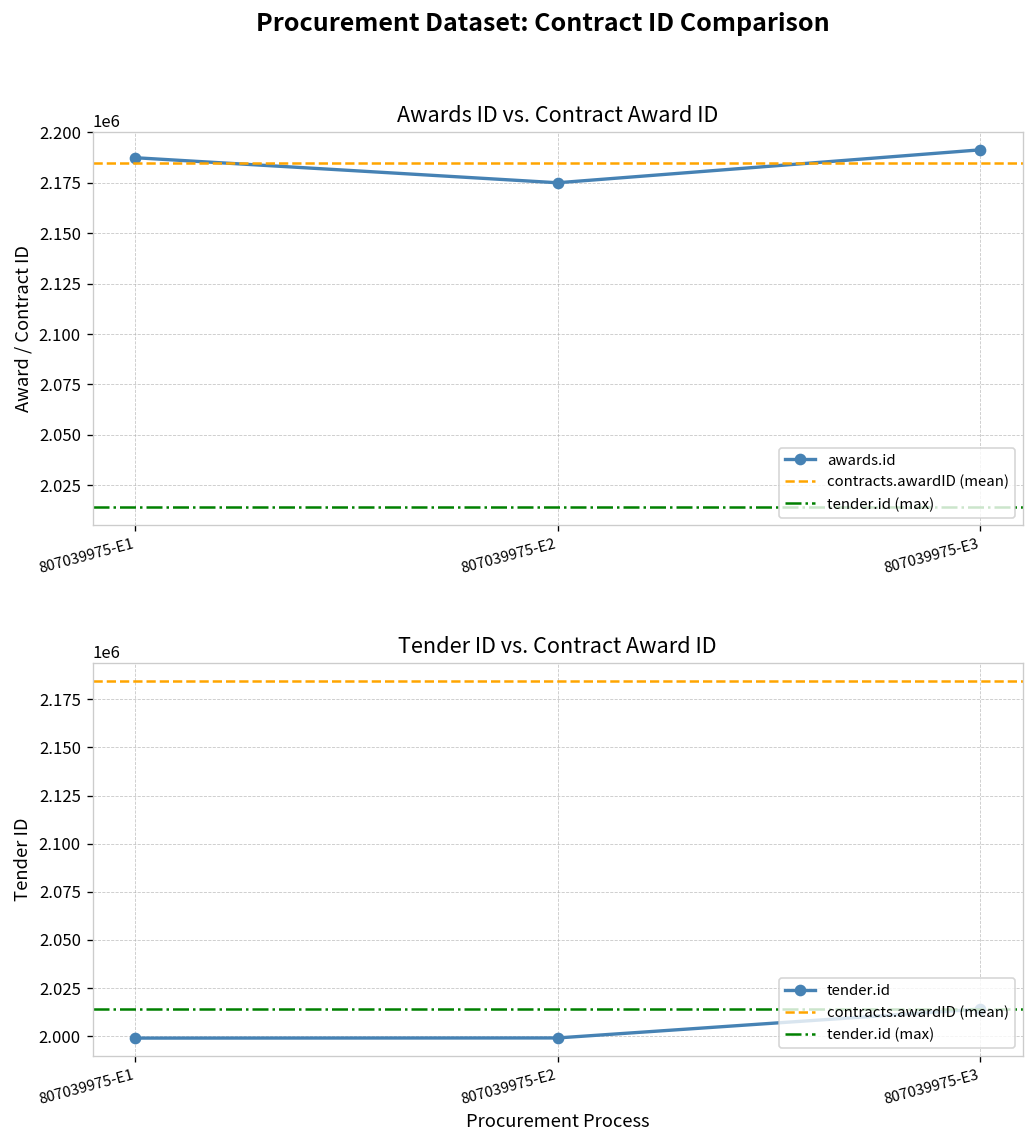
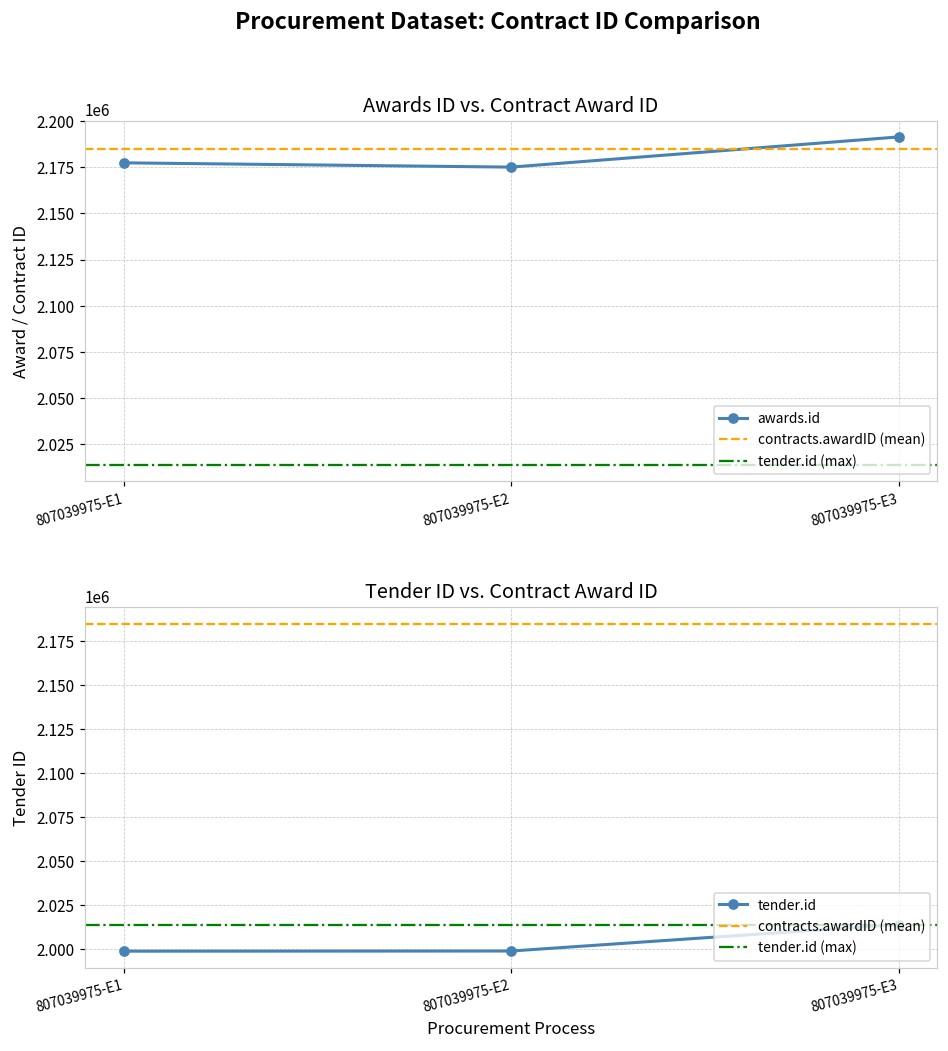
  {
    "Awards ID vs. Contract Award ID": {
-     "807039975-E1": 2187000,
+     "807039975-E1": 2177000,
      "807039975-E2": 2175000,
      "807039975-E3": 2191000
    },
    "Tender ID vs. Contract Award ID": {
      "807039975-E1": 1999000,
      "807039975-E2": 1999000
    }
  }
